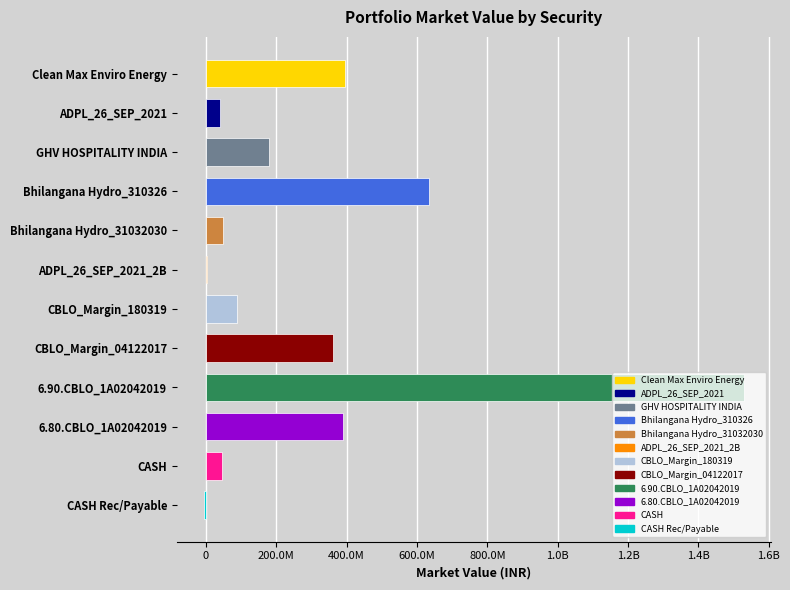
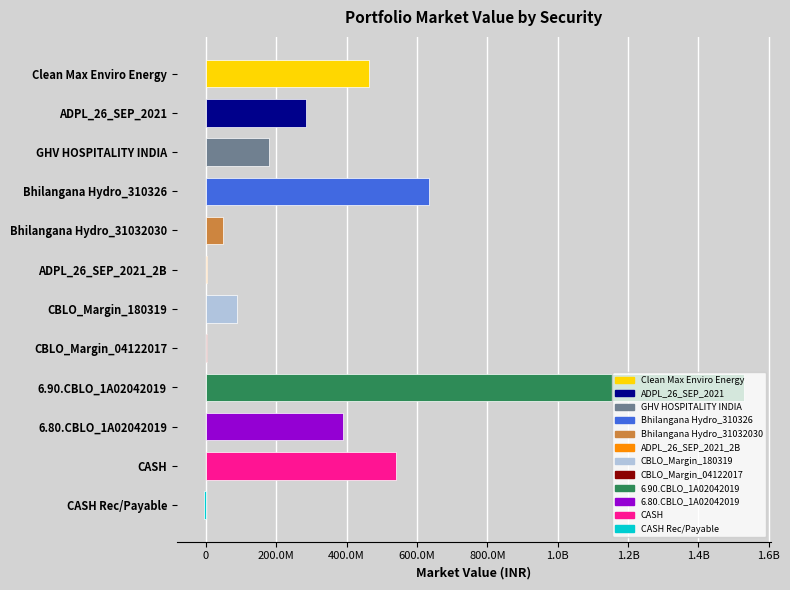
  {
-   "Clean Max Enviro Energy": 390000000,
-   "ADPL_26_SEP_2021": 40000000,
+   "Clean Max Enviro Energy": 460000000,
+   "ADPL_26_SEP_2021": 290000000,
    "GHV HOSPITALITY INDIA": 180000000,
    "Bhilangana Hydro_310326": 630000000,
    "Bhilangana Hydro_31032030": 50000000,
    "CBLO_Margin_180319": 90000000,
-   "CBLO_Margin_04122017": 360000000,
+   "CBLO_Margin_04122017": 0,
    "6.80.CBLO_1A02042019": 390000000,
-   "CASH": 50000000
+   "CASH": 540000000
  }
